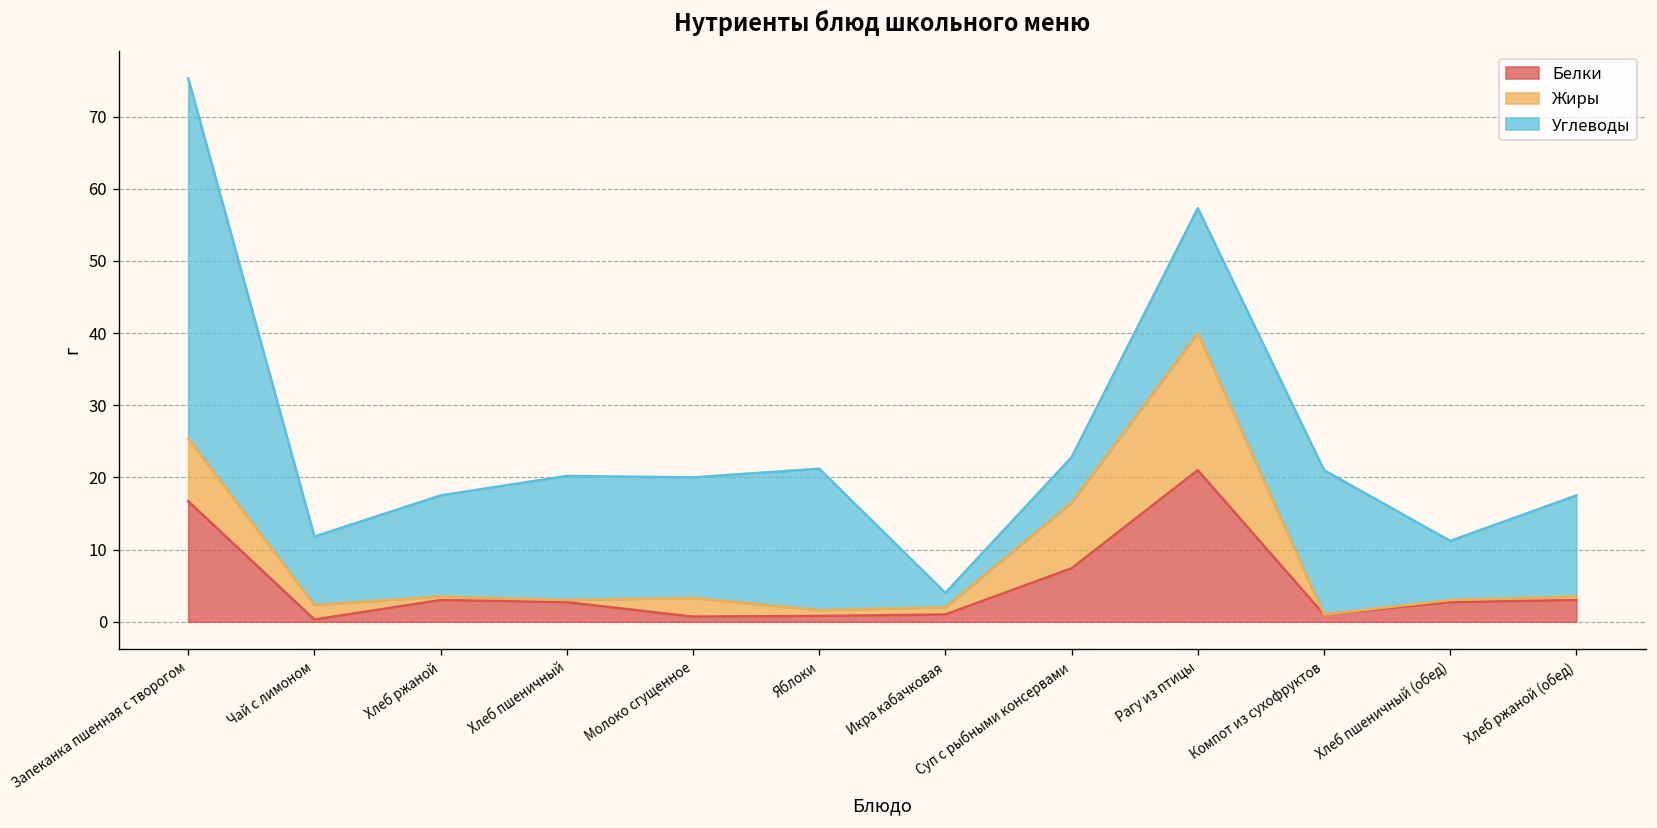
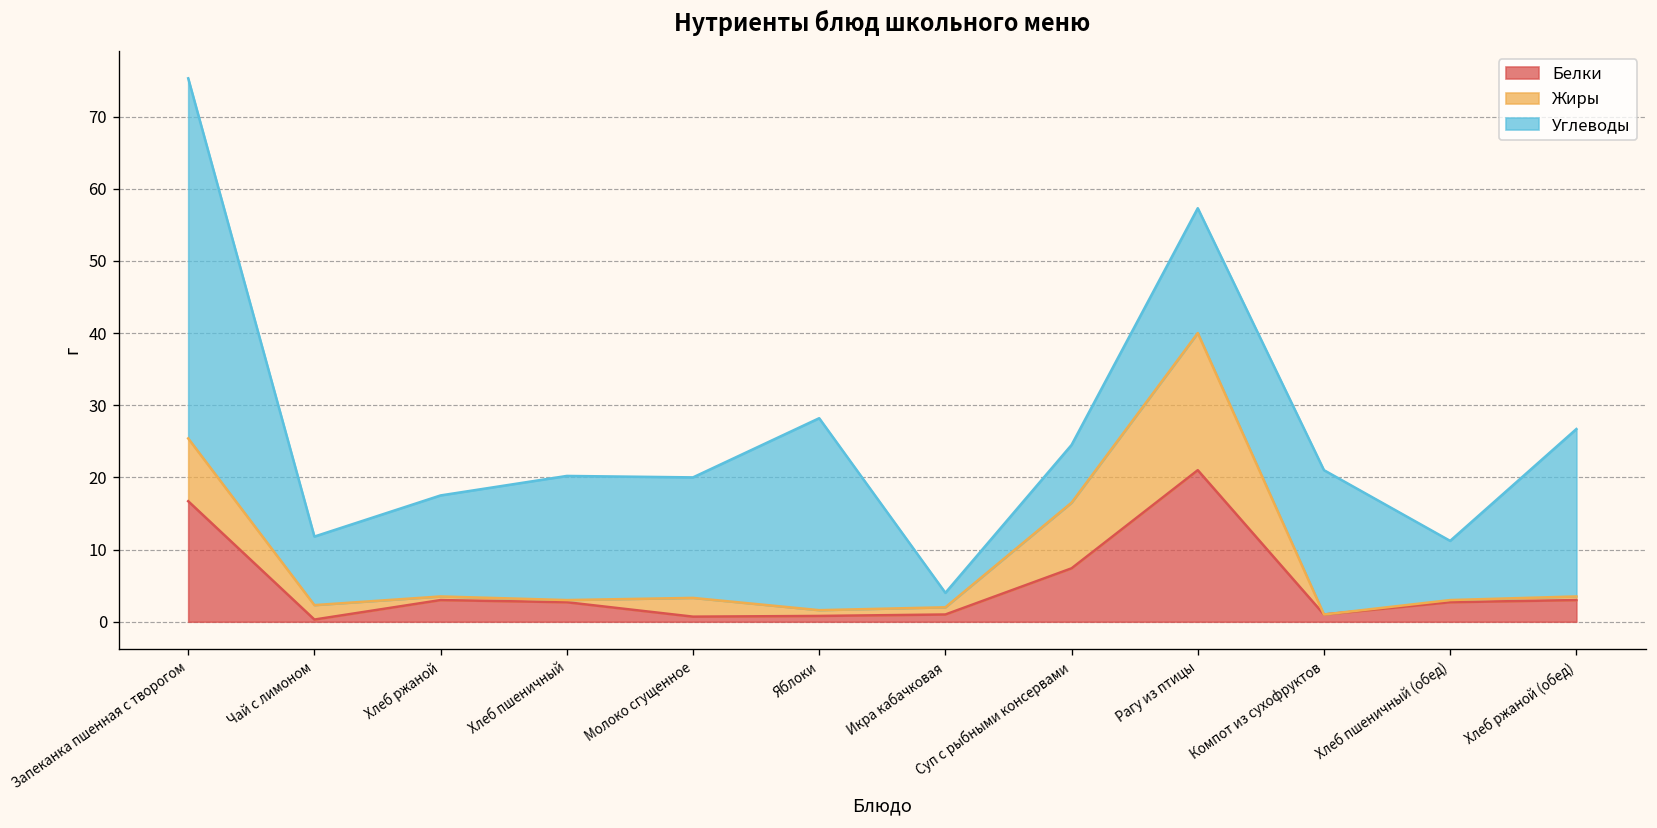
  {
    "Белки": {
      "Запеканка пшенная с творогом": 17,
      "Чай с лимоном": 0,
      "Хлеб ржаной": 3,
      "Молоко сгущенное": 1,
      "Яблоки": 1,
      "Икра кабачковая": 1,
      "Суп с рыбными консервами": 7,
      "Рагу из птицы": 21,
      "Хлеб ржаной (обед)": 3
    },
    "Жиры": {
      "Запеканка пшенная с творогом": 9,
      "Чай с лимоном": 2,
      "Хлеб ржаной": 1,
      "Молоко сгущенное": 3,
      "Яблоки": 1,
      "Икра кабачковая": 1,
      "Суп с рыбными консервами": 9,
      "Рагу из птицы": 19,
      "Хлеб ржаной (обед)": 1
    },
    "Углеводы": {
      "Запеканка пшенная с творогом": 50,
      "Чай с лимоном": 10,
      "Хлеб ржаной": 14,
      "Хлеб пшеничный": 17,
      "Молоко сгущенное": 17,
-     "Яблоки": 20,
+     "Яблоки": 27,
      "Икра кабачковая": 2,
-     "Суп с рыбными консервами": 6,
+     "Суп с рыбными консервами": 8,
      "Рагу из птицы": 17,
      "Компот из сухофруктов": 20,
      "Хлеб пшеничный (обед)": 8,
-     "Хлеб ржаной (обед)": 14
+     "Хлеб ржаной (обед)": 23
    }
  }
